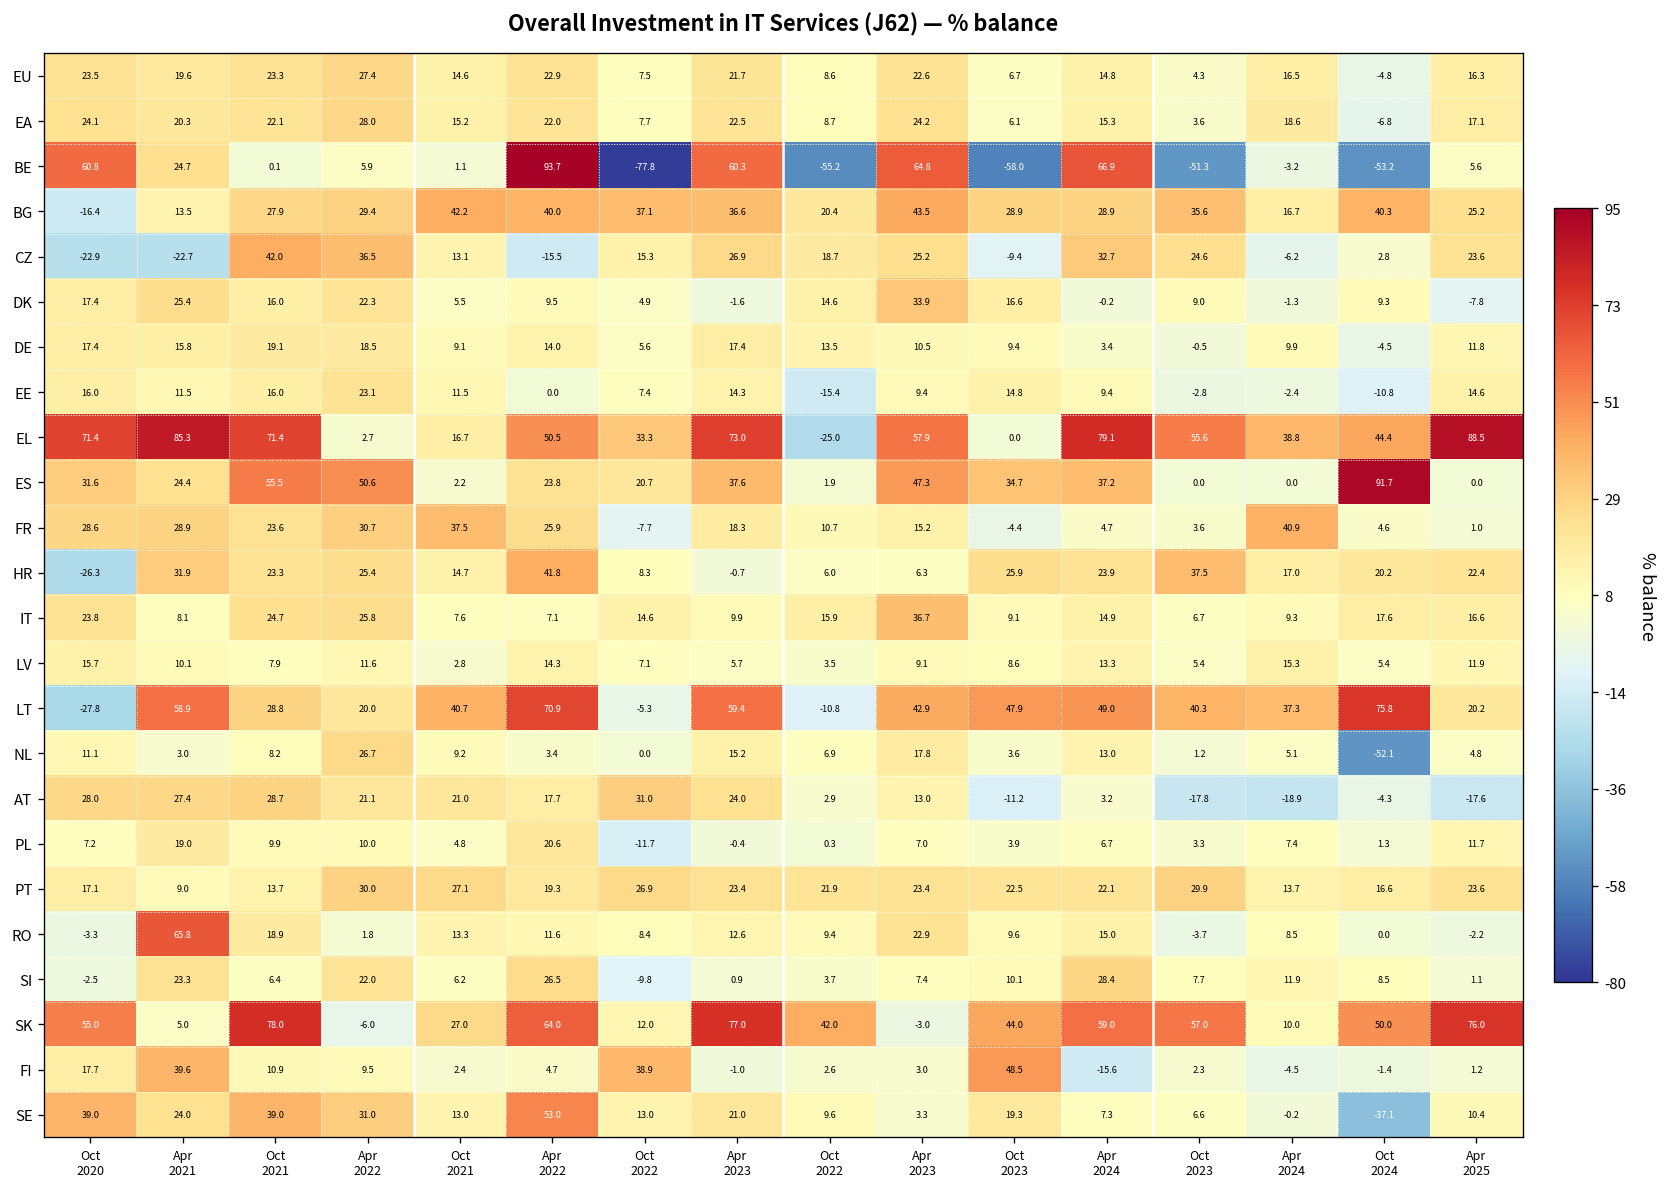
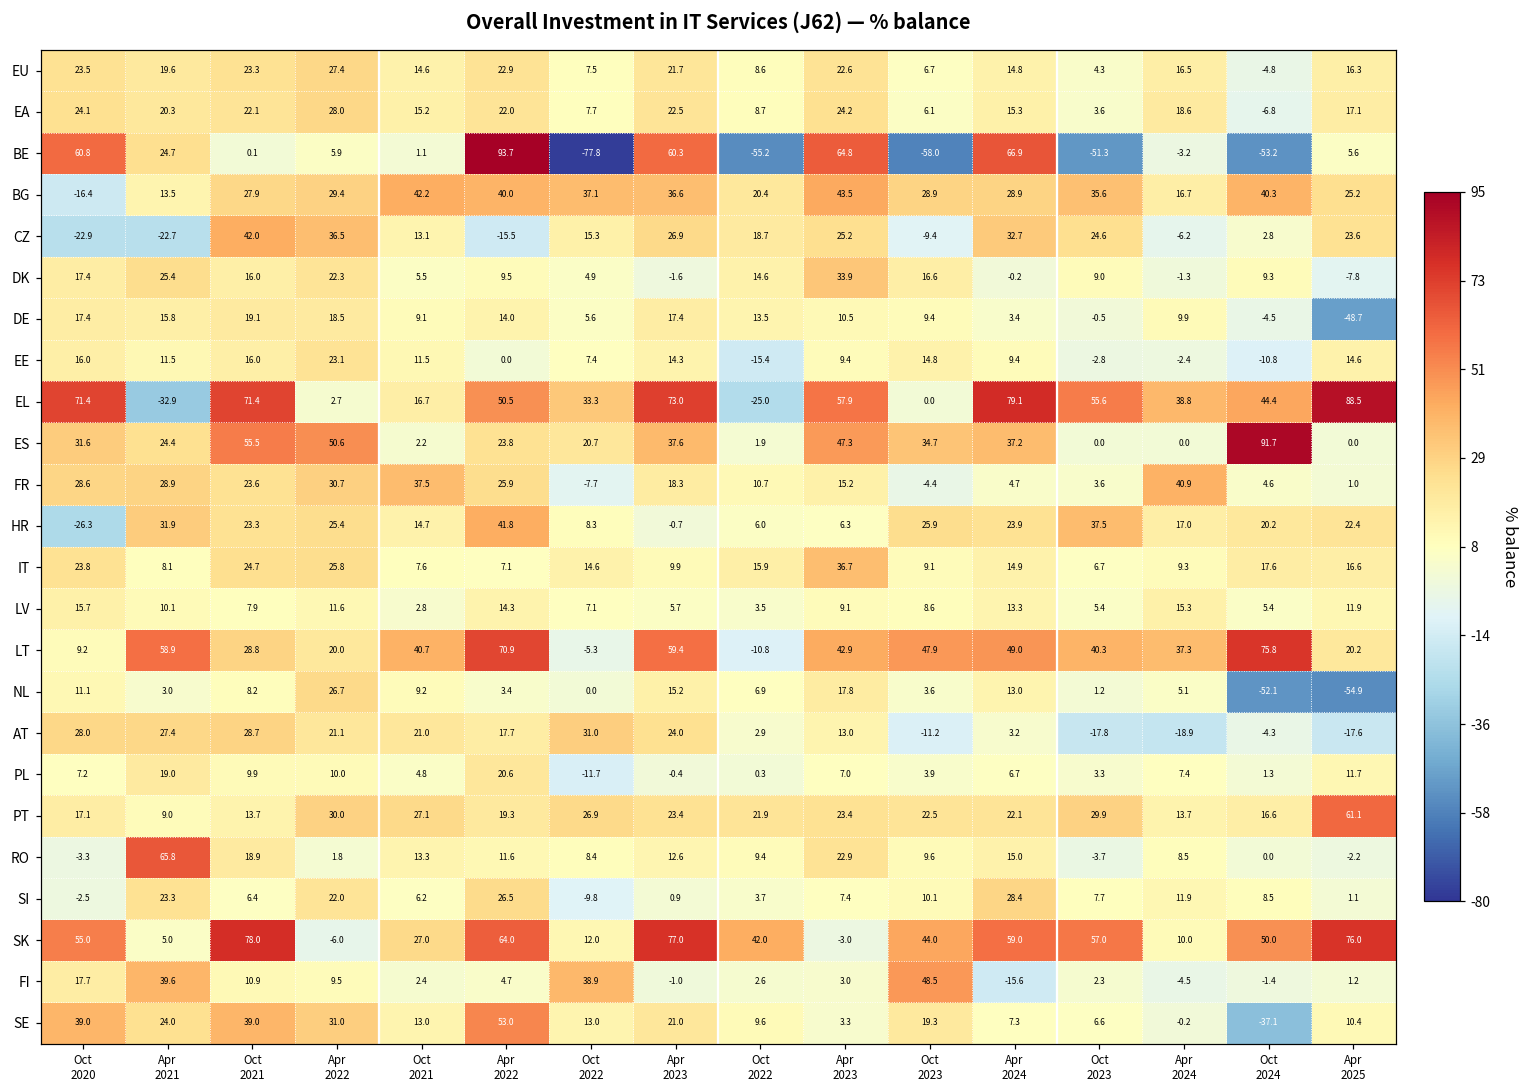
  {
    "EU": {
      "Oct 2020": 23.5,
      "Apr 2021": 19.6,
      "Oct 2024": -4.8,
      "Apr 2025": 16.3
    },
    "EA": {
      "Oct 2020": 24.1,
      "Apr 2021": 20.3,
      "Oct 2024": -6.8,
      "Apr 2025": 17.1
    },
    "BE": {
      "Oct 2020": 60.8,
      "Apr 2021": 24.7,
      "Oct 2024": -53.2,
      "Apr 2025": 5.6
    },
    "BG": {
      "Oct 2020": -16.4,
      "Apr 2021": 13.5,
      "Oct 2024": 40.3,
      "Apr 2025": 25.2
    },
    "CZ": {
      "Oct 2020": -22.9,
      "Apr 2021": -22.7,
      "Oct 2024": 2.8,
      "Apr 2025": 23.6
    },
    "DK": {
      "Oct 2020": 17.4,
      "Apr 2021": 25.4,
      "Oct 2024": 9.3,
      "Apr 2025": -7.8
    },
    "DE": {
      "Oct 2020": 17.4,
      "Apr 2021": 15.8,
      "Oct 2024": -4.5,
-     "Apr 2025": 11.8
+     "Apr 2025": -48.7
    },
    "EE": {
      "Oct 2020": 16.0,
      "Apr 2021": 11.5,
      "Oct 2024": -10.8,
      "Apr 2025": 14.6
    },
    "EL": {
      "Oct 2020": 71.4,
-     "Apr 2021": 85.3,
+     "Apr 2021": -32.9,
      "Oct 2024": 44.4,
      "Apr 2025": 88.5
    },
    "ES": {
      "Oct 2020": 31.6,
      "Apr 2021": 24.4,
      "Oct 2024": 91.7,
      "Apr 2025": 0.0
    },
    "FR": {
      "Oct 2020": 28.6,
      "Apr 2021": 28.9,
      "Oct 2024": 4.6,
      "Apr 2025": 1.0
    },
    "HR": {
      "Oct 2020": -26.3,
      "Apr 2021": 31.9,
      "Oct 2024": 20.2,
      "Apr 2025": 22.4
    },
    "IT": {
      "Oct 2020": 23.8,
      "Apr 2021": 8.1,
      "Oct 2024": 17.6,
      "Apr 2025": 16.6
    },
    "LV": {
      "Oct 2020": 15.7,
      "Apr 2021": 10.1,
      "Oct 2024": 5.4,
      "Apr 2025": 11.9
    },
    "LT": {
-     "Oct 2020": -27.8,
+     "Oct 2020": 9.2,
      "Apr 2021": 58.9,
      "Oct 2024": 75.8,
      "Apr 2025": 20.2
    },
    "NL": {
      "Oct 2020": 11.1,
      "Apr 2021": 3.0,
      "Oct 2024": -52.1,
-     "Apr 2025": 4.8
+     "Apr 2025": -54.9
    },
    "AT": {
      "Oct 2020": 28.0,
      "Apr 2021": 27.4,
      "Oct 2024": -4.3,
      "Apr 2025": -17.6
    },
    "PL": {
      "Oct 2020": 7.2,
      "Apr 2021": 19.0,
      "Oct 2024": 1.3,
      "Apr 2025": 11.7
    },
    "PT": {
      "Oct 2020": 17.1,
      "Apr 2021": 9.0,
      "Oct 2024": 16.6,
-     "Apr 2025": 23.6
+     "Apr 2025": 61.1
    },
    "RO": {
      "Oct 2020": -3.3,
      "Apr 2021": 65.8,
      "Oct 2024": 0.0,
      "Apr 2025": -2.2
    },
    "SI": {
      "Oct 2020": -2.5,
      "Apr 2021": 23.3,
      "Oct 2024": 8.5,
      "Apr 2025": 1.1
    },
    "SK": {
      "Oct 2020": 55.0,
      "Apr 2021": 5.0,
      "Oct 2024": 50.0,
      "Apr 2025": 76.0
    },
    "FI": {
      "Oct 2020": 17.7,
      "Apr 2021": 39.6,
      "Oct 2024": -1.4,
      "Apr 2025": 1.2
    },
    "SE": {
      "Oct 2020": 39.0,
      "Apr 2021": 24.0,
      "Oct 2024": -37.1,
      "Apr 2025": 10.4
    }
  }
